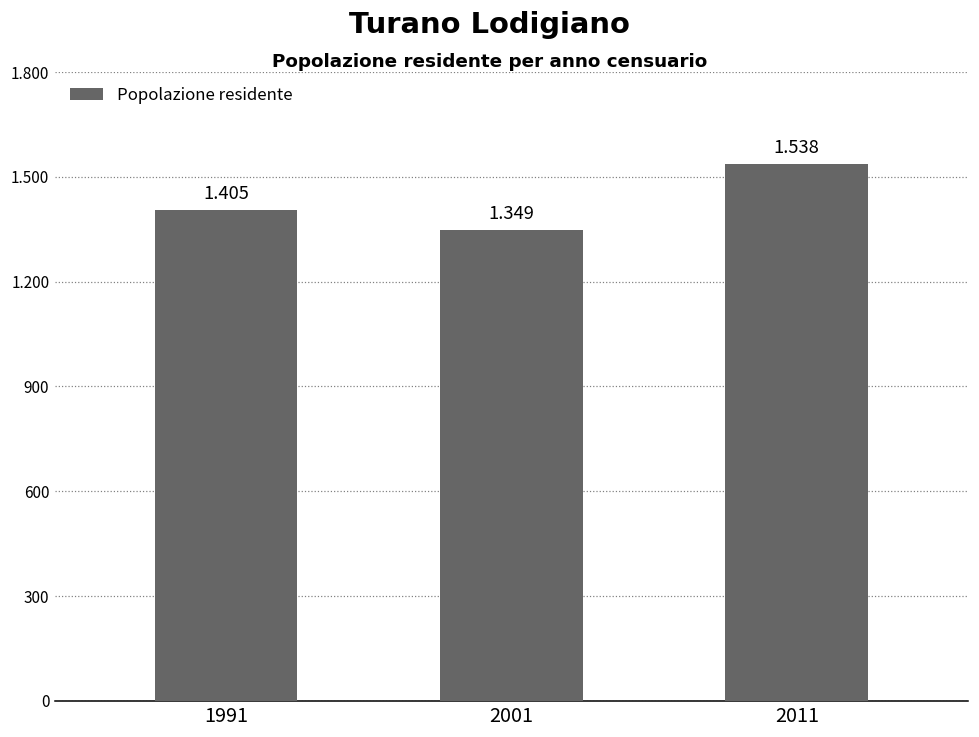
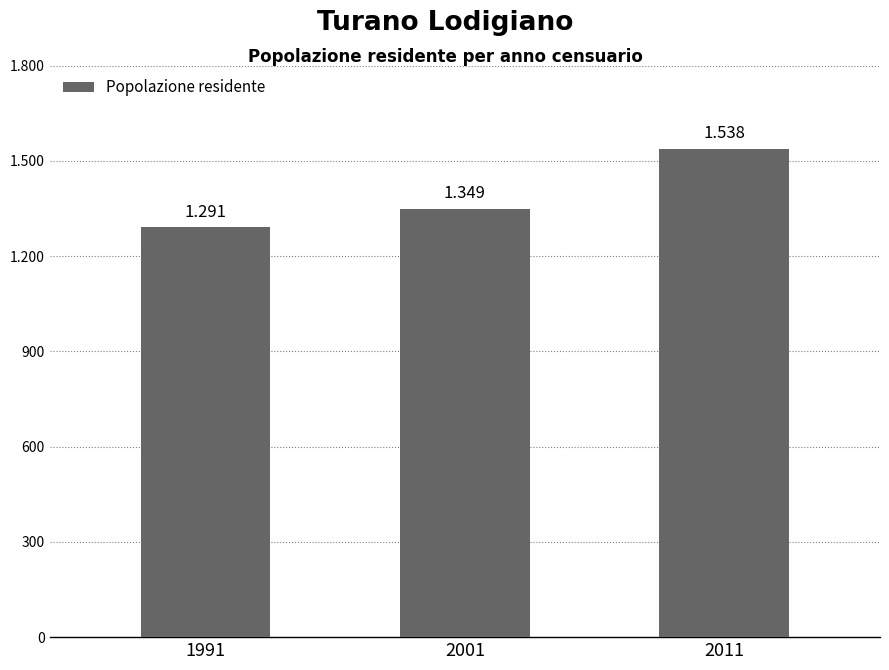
  {
-   "1991": 1.405
+   "1991": 1.291
  }
